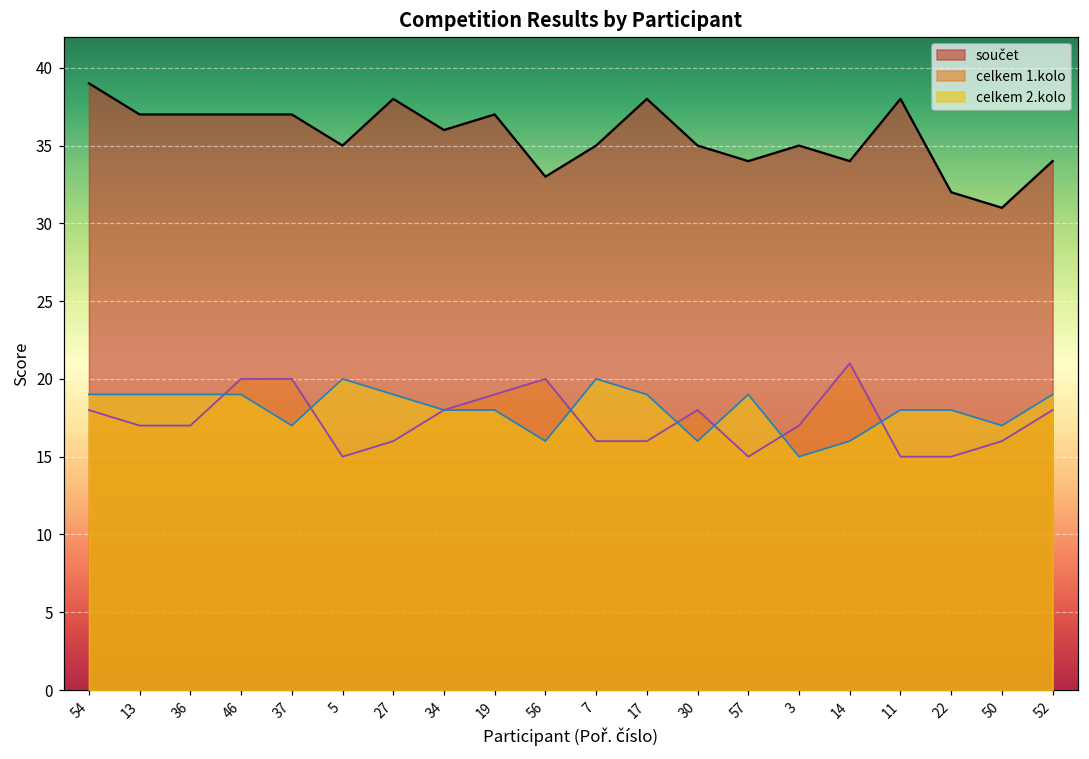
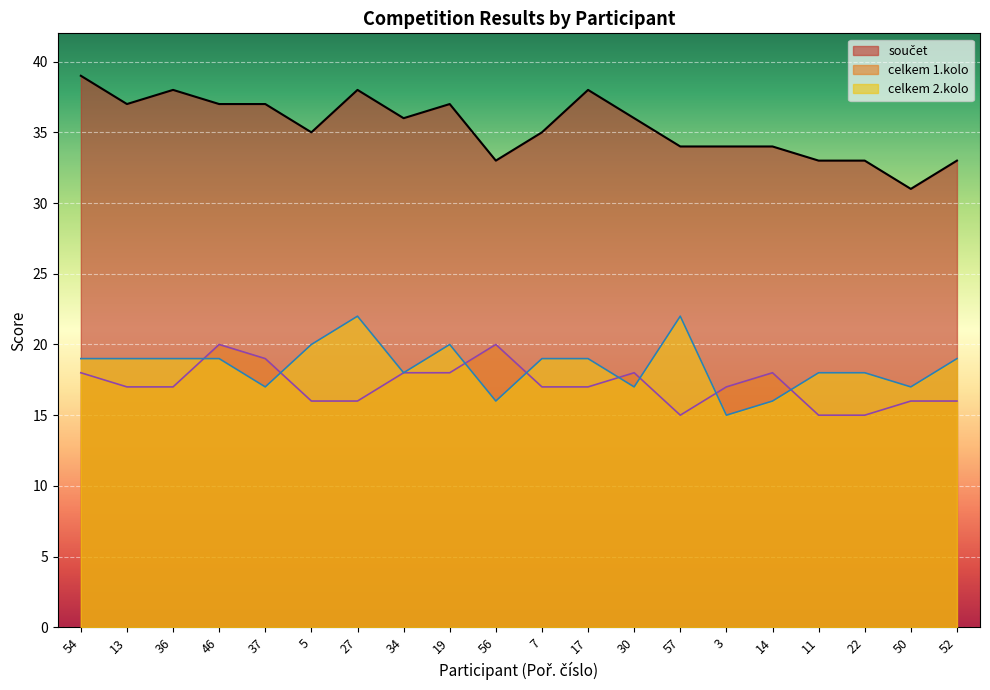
  {
    "součet": {
      "54": 39,
      "13": 37,
-     "36": 37,
+     "36": 38,
      "46": 37,
      "37": 37,
      "5": 35,
      "27": 38,
      "34": 36,
      "19": 37,
      "56": 33,
      "7": 35,
      "17": 38,
-     "30": 35,
+     "30": 36,
      "57": 34,
-     "3": 35,
+     "3": 34,
      "14": 34,
-     "11": 38,
-     "22": 32,
+     "11": 33,
+     "22": 33,
      "50": 31,
-     "52": 34
+     "52": 33
    },
    "celkem 1.kolo": {
      "54": 18,
      "13": 17,
      "36": 17,
      "46": 20,
-     "37": 20,
-     "5": 15,
+     "37": 19,
+     "5": 16,
      "27": 16,
-     "19": 19,
+     "19": 18,
      "56": 20,
-     "7": 16,
-     "17": 16,
+     "7": 17,
+     "17": 17,
      "30": 18,
      "57": 15,
      "3": 17,
-     "14": 21,
+     "14": 18,
      "11": 15,
      "22": 15,
      "50": 16,
-     "52": 18
+     "52": 16
    },
    "celkem 2.kolo": {
      "54": 19,
      "13": 19,
      "36": 19,
      "46": 19,
      "37": 17,
      "5": 20,
-     "27": 19,
-     "19": 18,
+     "27": 22,
+     "19": 20,
      "56": 16,
-     "7": 20,
+     "7": 19,
      "17": 19,
-     "30": 16,
-     "57": 19,
+     "30": 17,
+     "57": 22,
      "3": 15,
      "14": 16,
      "11": 18,
      "22": 18,
      "50": 17,
      "52": 19
    }
  }
